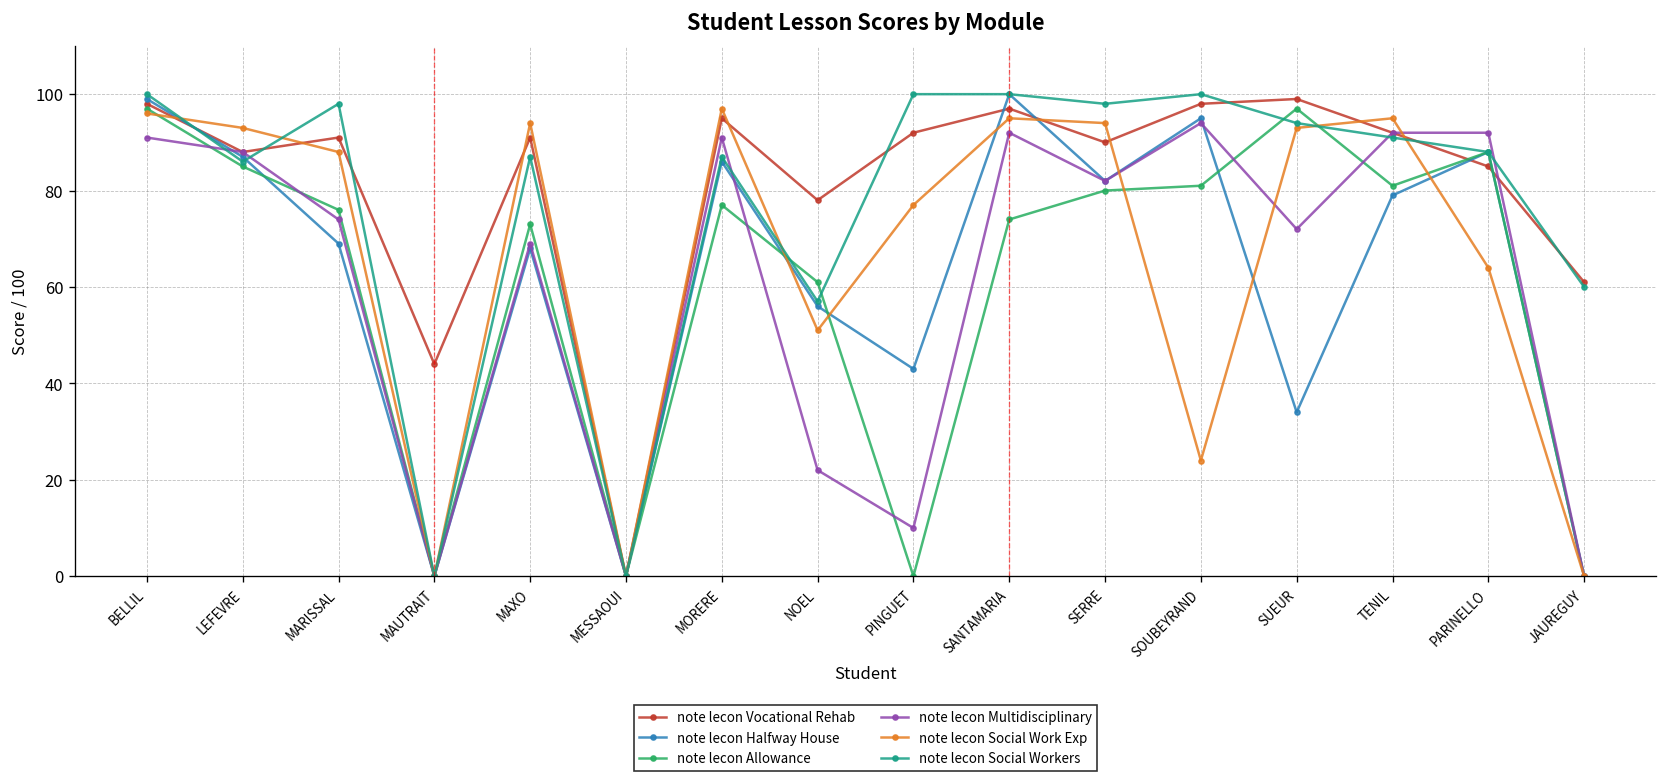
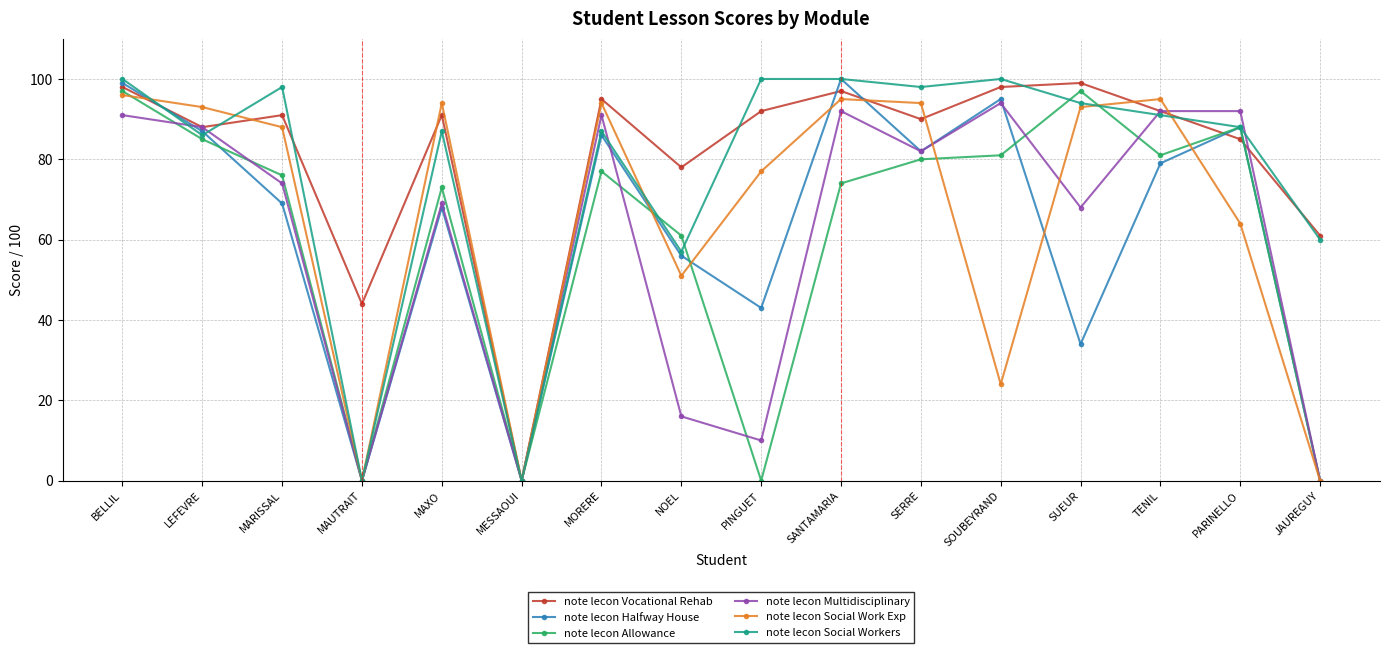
  {
    "note lecon Vocational Rehab": {
      "BELLIL": 98,
      "MARISSAL": 91,
      "MAUTRAIT": 44,
      "MAXO": 91,
      "MORERE": 95,
      "NOEL": 78,
      "PINGUET": 92,
      "SANTAMARIA": 97,
      "SERRE": 90,
      "SOUBEYRAND": 98,
      "SUEUR": 99,
      "PARINELLO": 85,
      "JAUREGUY": 61
    },
    "note lecon Halfway House": {
      "BELLIL": 99,
      "LEFEVRE": 87,
      "MARISSAL": 69,
      "MAXO": 68,
      "MORERE": 86,
      "NOEL": 56,
      "PINGUET": 43,
      "SOUBEYRAND": 95,
      "SUEUR": 34,
      "TENIL": 79
    },
    "note lecon Multidisciplinary": {
      "BELLIL": 91,
      "MARISSAL": 74,
      "MAXO": 69,
      "MORERE": 91,
-     "NOEL": 22,
+     "NOEL": 16,
      "PINGUET": 10,
      "SANTAMARIA": 92,
      "SOUBEYRAND": 94,
-     "SUEUR": 72,
+     "SUEUR": 68,
      "PARINELLO": 92
    },
    "note lecon Social Work Exp": {
      "BELLIL": 96,
      "LEFEVRE": 93,
      "MARISSAL": 88,
      "MAXO": 94,
-     "MORERE": 97,
+     "MORERE": 94,
      "NOEL": 51,
      "PINGUET": 77,
      "SANTAMARIA": 95,
      "SERRE": 94,
      "SOUBEYRAND": 24,
      "SUEUR": 93,
      "TENIL": 95,
      "PARINELLO": 64
    }
  }
